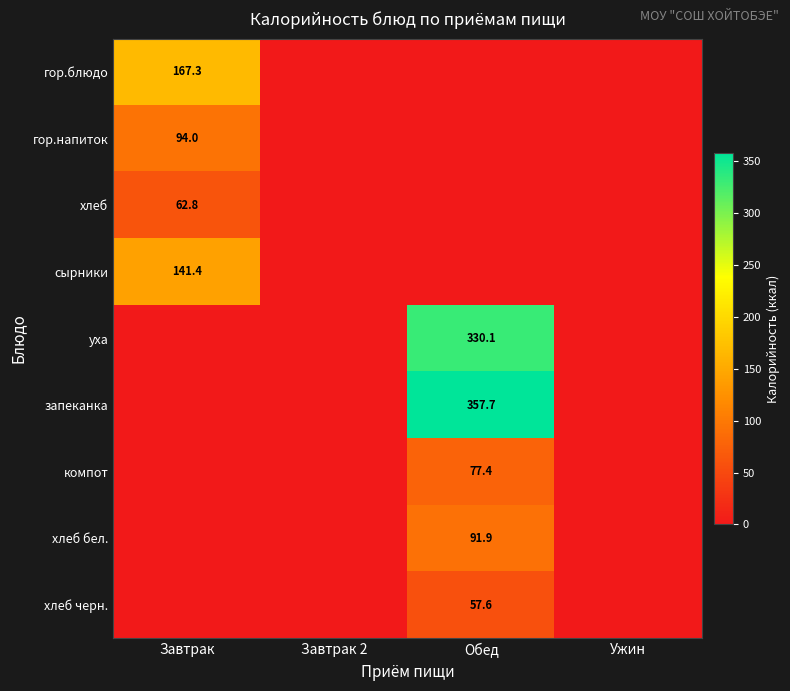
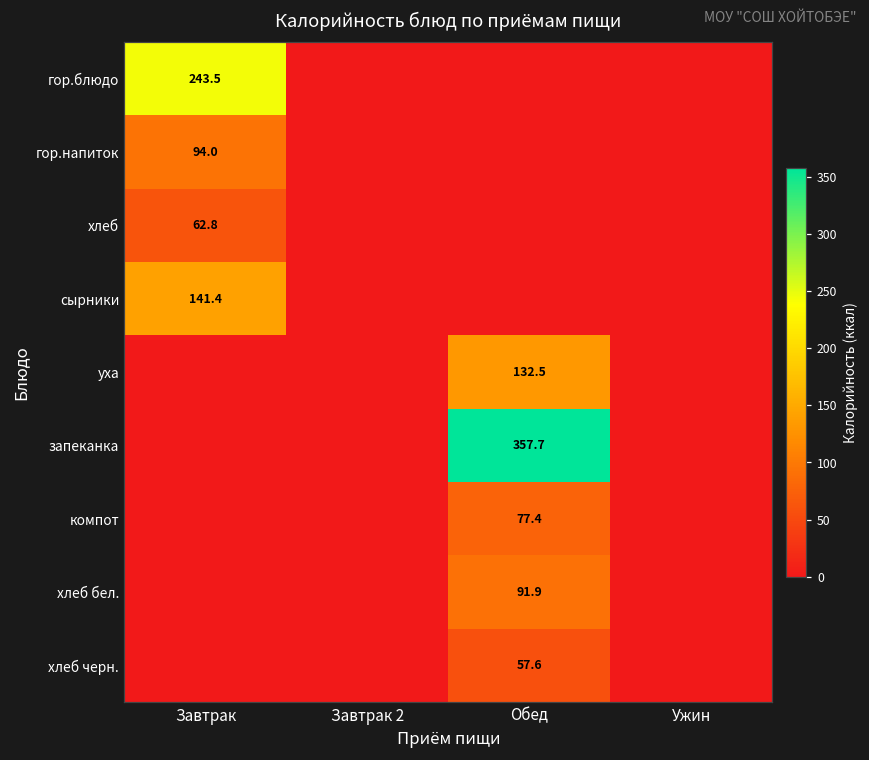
  {
    "гор.блюдо": {
-     "Завтрак": 167.3
+     "Завтрак": 243.5
    },
    "гор.напиток": {
      "Завтрак": 94.0
    },
    "хлеб": {
      "Завтрак": 62.8
    },
    "сырники": {
      "Завтрак": 141.4
    },
    "уха": {
-     "Обед": 330.1
+     "Обед": 132.5
    },
    "запеканка": {
      "Обед": 357.7
    },
    "компот": {
      "Обед": 77.4
    },
    "хлеб бел.": {
      "Обед": 91.9
    },
    "хлеб черн.": {
      "Обед": 57.6
    }
  }
